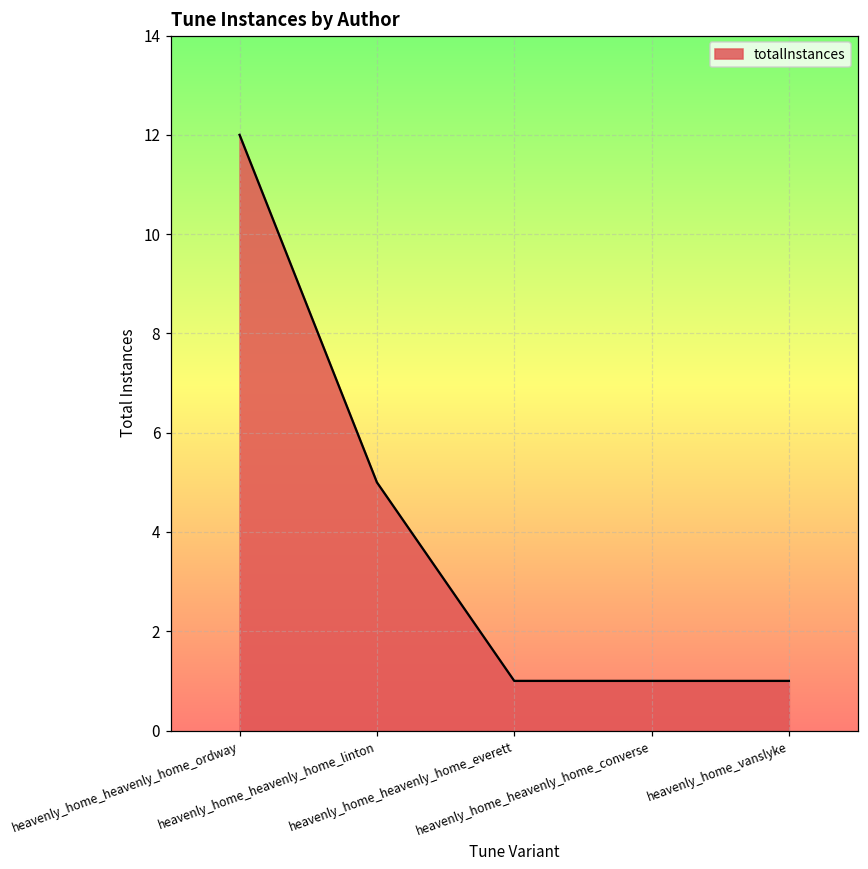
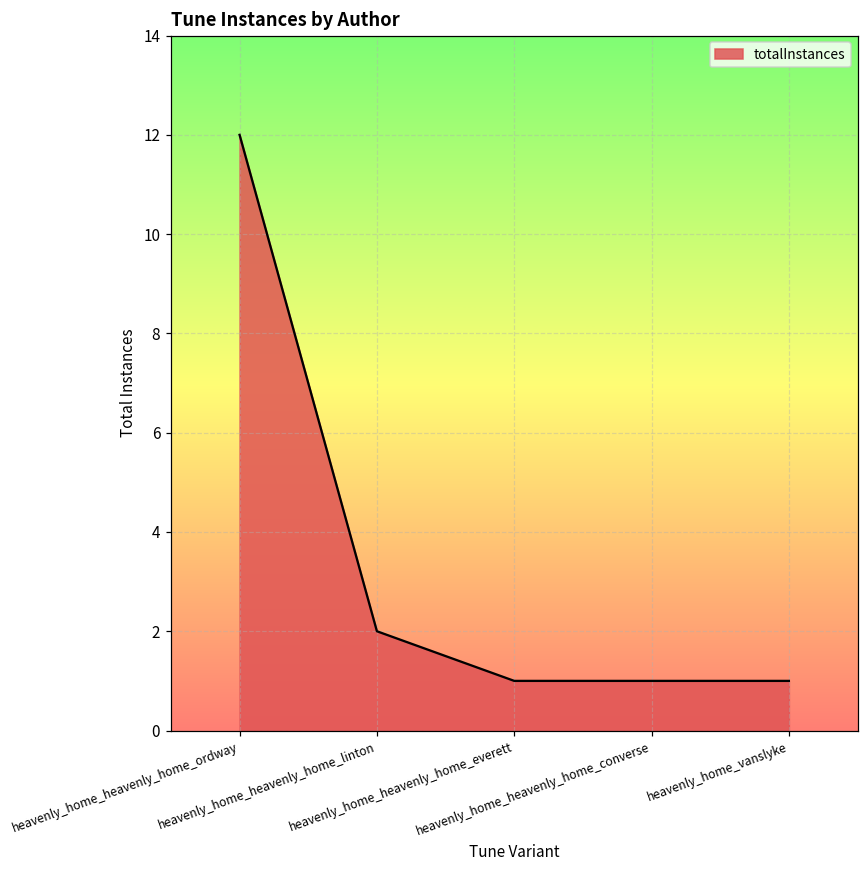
  {
    "heavenly_home_heavenly_home_ordway": 12,
-   "heavenly_home_heavenly_home_linton": 5,
+   "heavenly_home_heavenly_home_linton": 2,
    "heavenly_home_heavenly_home_everett": 1,
    "heavenly_home_heavenly_home_converse": 1,
    "heavenly_home_vanslyke": 1
  }
